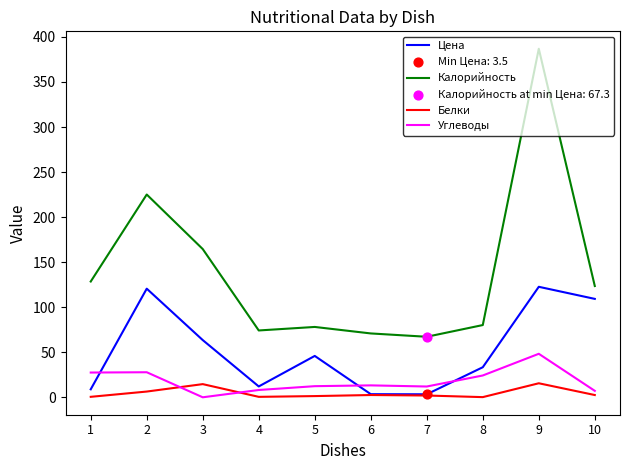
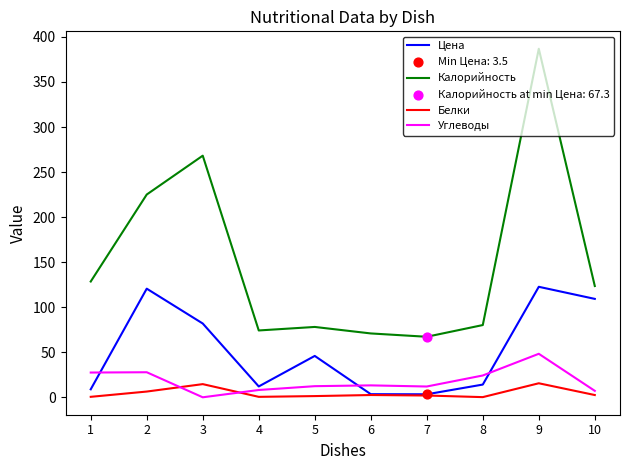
  {
    "Цена": {
      "1": 10,
      "2": 120,
-     "3": 60,
+     "3": 80,
      "4": 10,
      "5": 50,
-     "8": 30,
+     "8": 10,
      "9": 120,
      "10": 110
    },
    "Калорийность": {
      "1": 130,
      "2": 230,
-     "3": 160,
+     "3": 270,
      "4": 70,
      "5": 80,
      "6": 70,
      "8": 80,
      "10": 120
    }
  }
